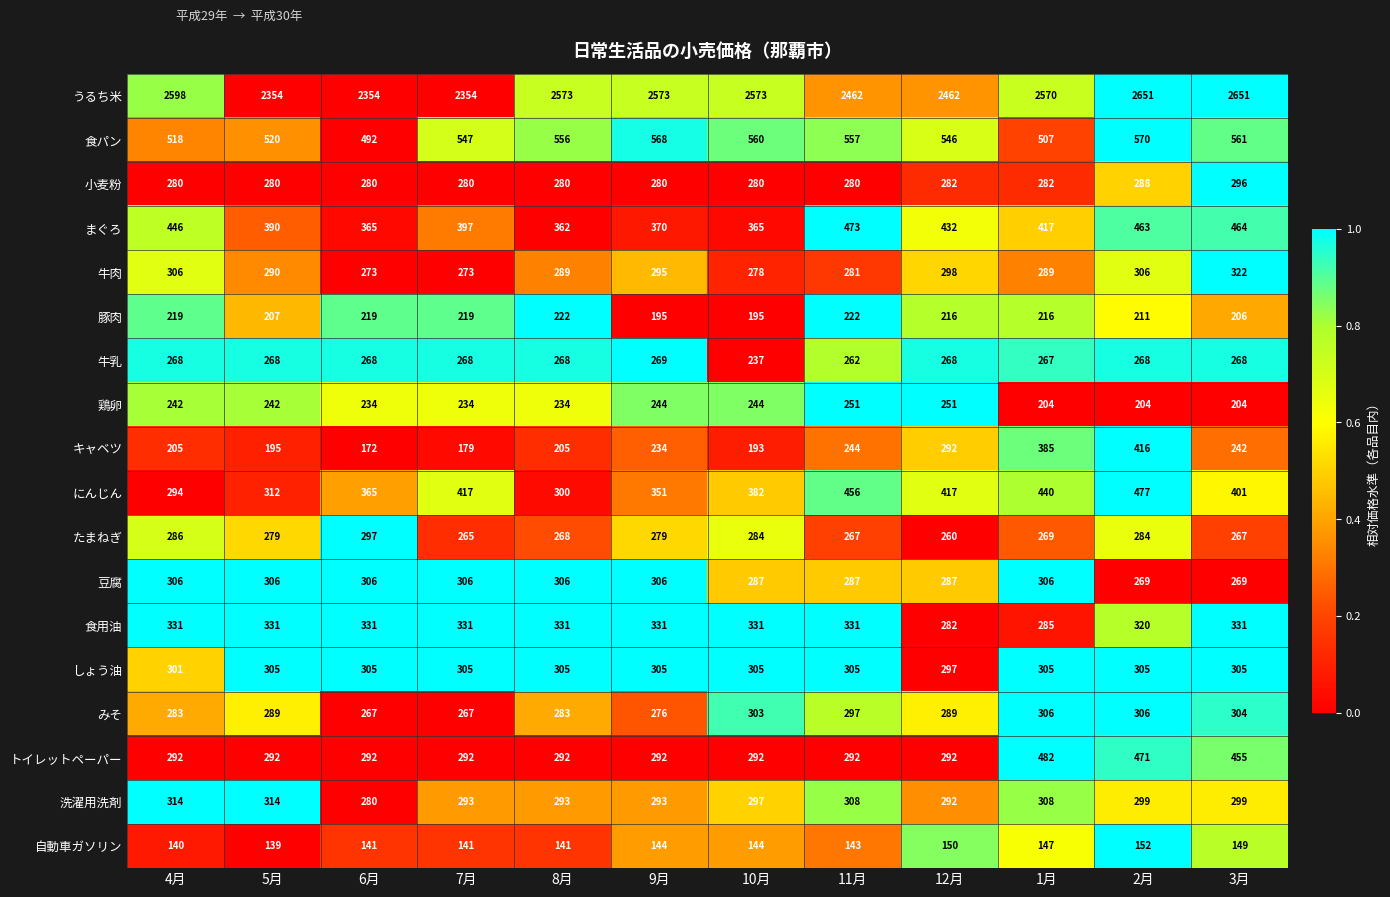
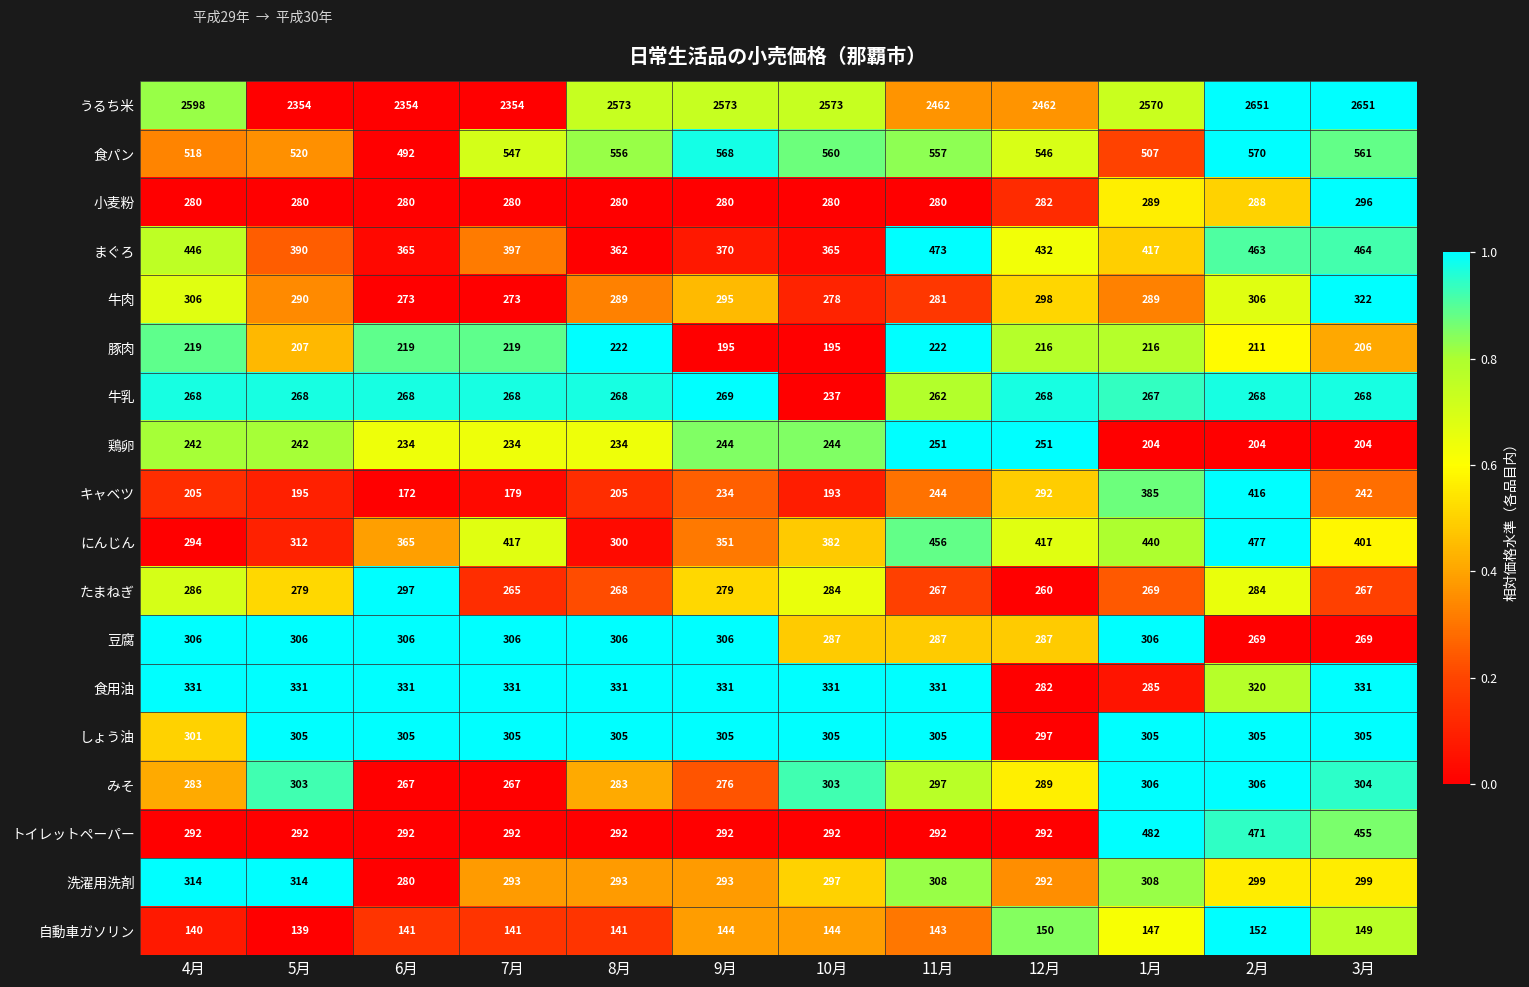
  {
    "小麦粉": {
      "4月": 280,
      "5月": 280,
      "6月": 280,
      "7月": 280,
      "8月": 280,
      "9月": 280,
      "10月": 280,
      "11月": 280,
      "12月": 282,
-     "1月": 282,
+     "1月": 289,
      "2月": 288,
      "3月": 296
    },
    "みそ": {
      "4月": 283,
-     "5月": 289,
+     "5月": 303,
      "6月": 267,
      "7月": 267,
      "8月": 283,
      "9月": 276,
      "10月": 303,
      "11月": 297,
      "12月": 289,
      "1月": 306,
      "2月": 306,
      "3月": 304
    }
  }
